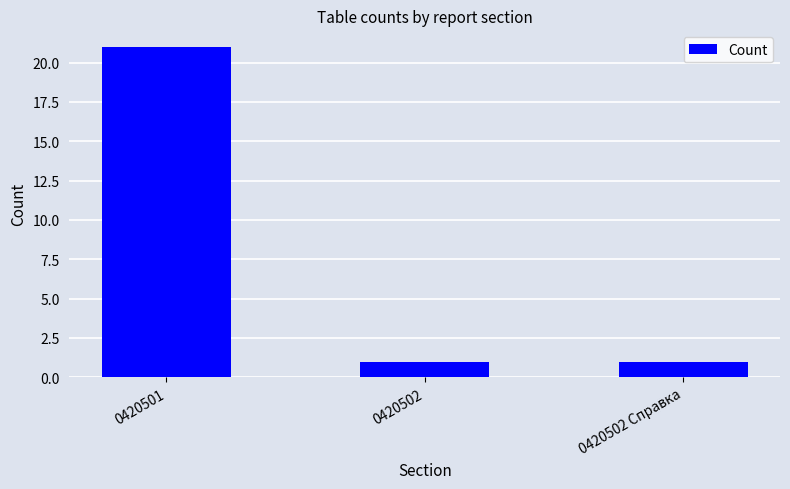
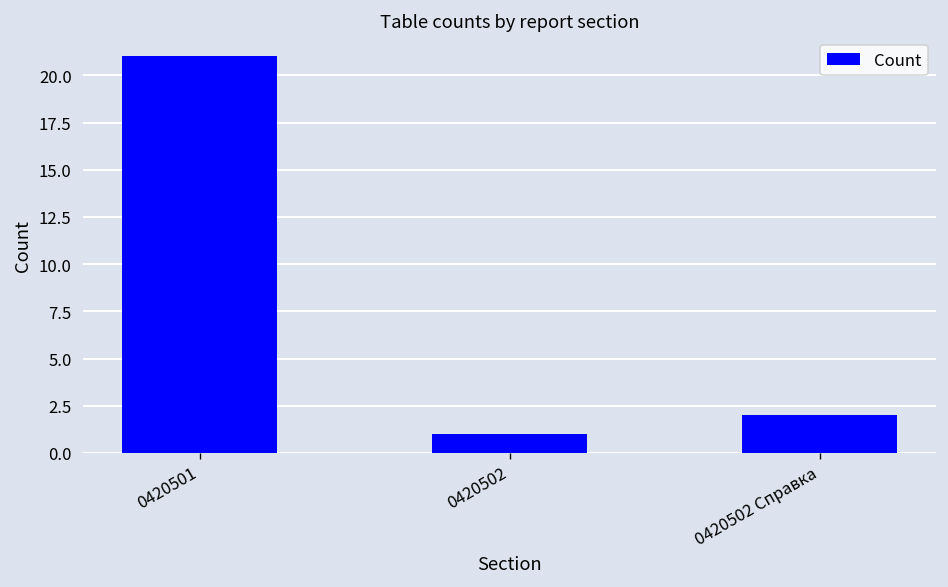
  {
    "0420501": 21,
    "0420502": 1,
-   "0420502 Справка": 1
+   "0420502 Справка": 2
  }
